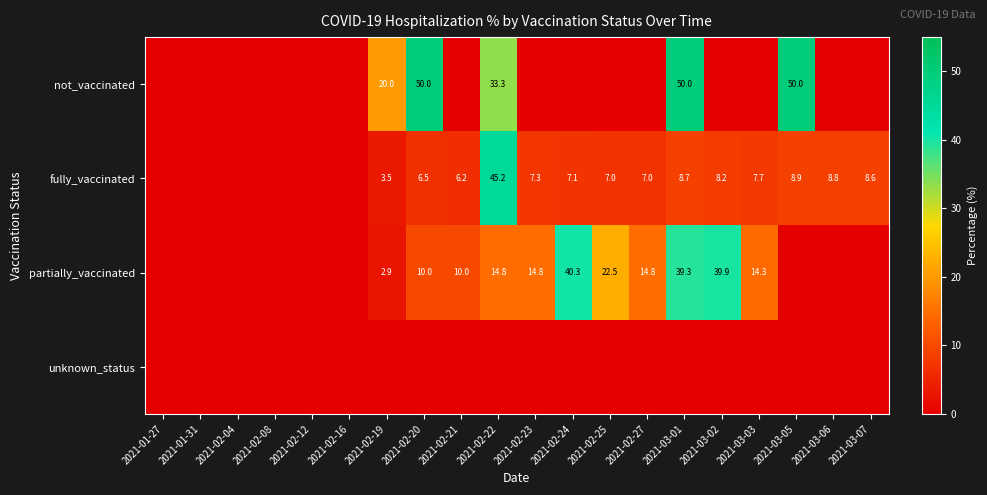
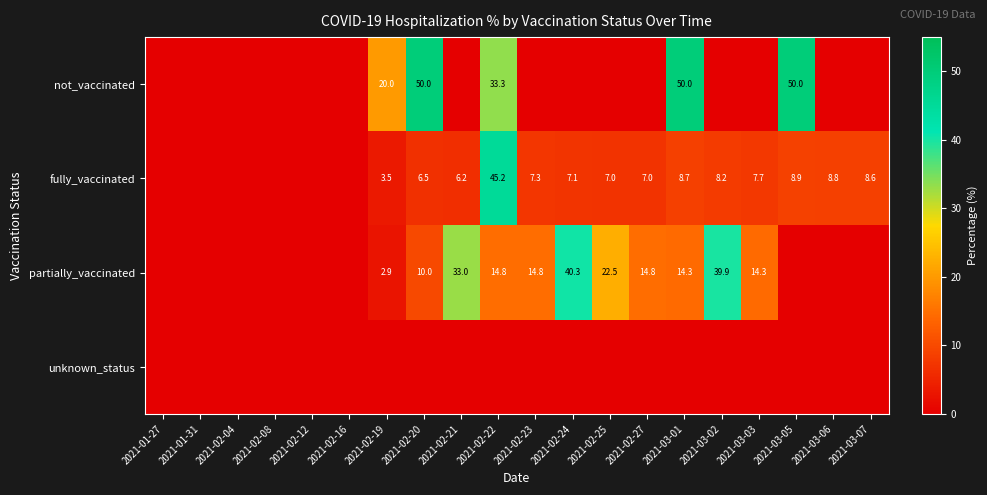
  {
    "not_vaccinated": {
      "2021-02-19": 20.0,
      "2021-02-20": 50.0,
      "2021-02-22": 33.3,
      "2021-03-01": 50.0,
      "2021-03-05": 50.0
    },
    "fully_vaccinated": {
      "2021-02-19": 3.5,
      "2021-02-20": 6.5,
      "2021-02-21": 6.2,
      "2021-02-22": 45.2,
      "2021-02-23": 7.3,
      "2021-02-24": 7.1,
      "2021-02-25": 7.0,
      "2021-02-27": 7.0,
      "2021-03-01": 8.7,
      "2021-03-02": 8.2,
      "2021-03-03": 7.7,
      "2021-03-05": 8.9,
      "2021-03-06": 8.8,
      "2021-03-07": 8.6
    },
    "partially_vaccinated": {
      "2021-02-19": 2.9,
      "2021-02-20": 10.0,
-     "2021-02-21": 10.0,
+     "2021-02-21": 33.0,
      "2021-02-22": 14.8,
      "2021-02-23": 14.8,
      "2021-02-24": 40.3,
      "2021-02-25": 22.5,
      "2021-02-27": 14.8,
-     "2021-03-01": 39.3,
+     "2021-03-01": 14.3,
      "2021-03-02": 39.9,
      "2021-03-03": 14.3
    }
  }
